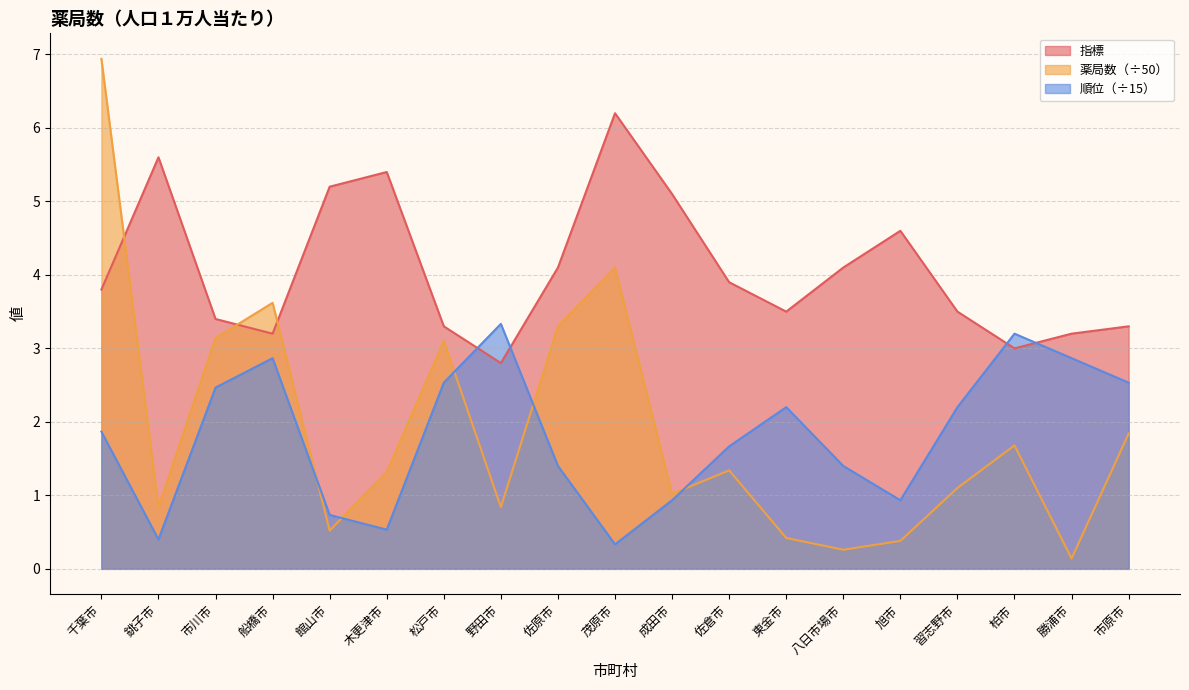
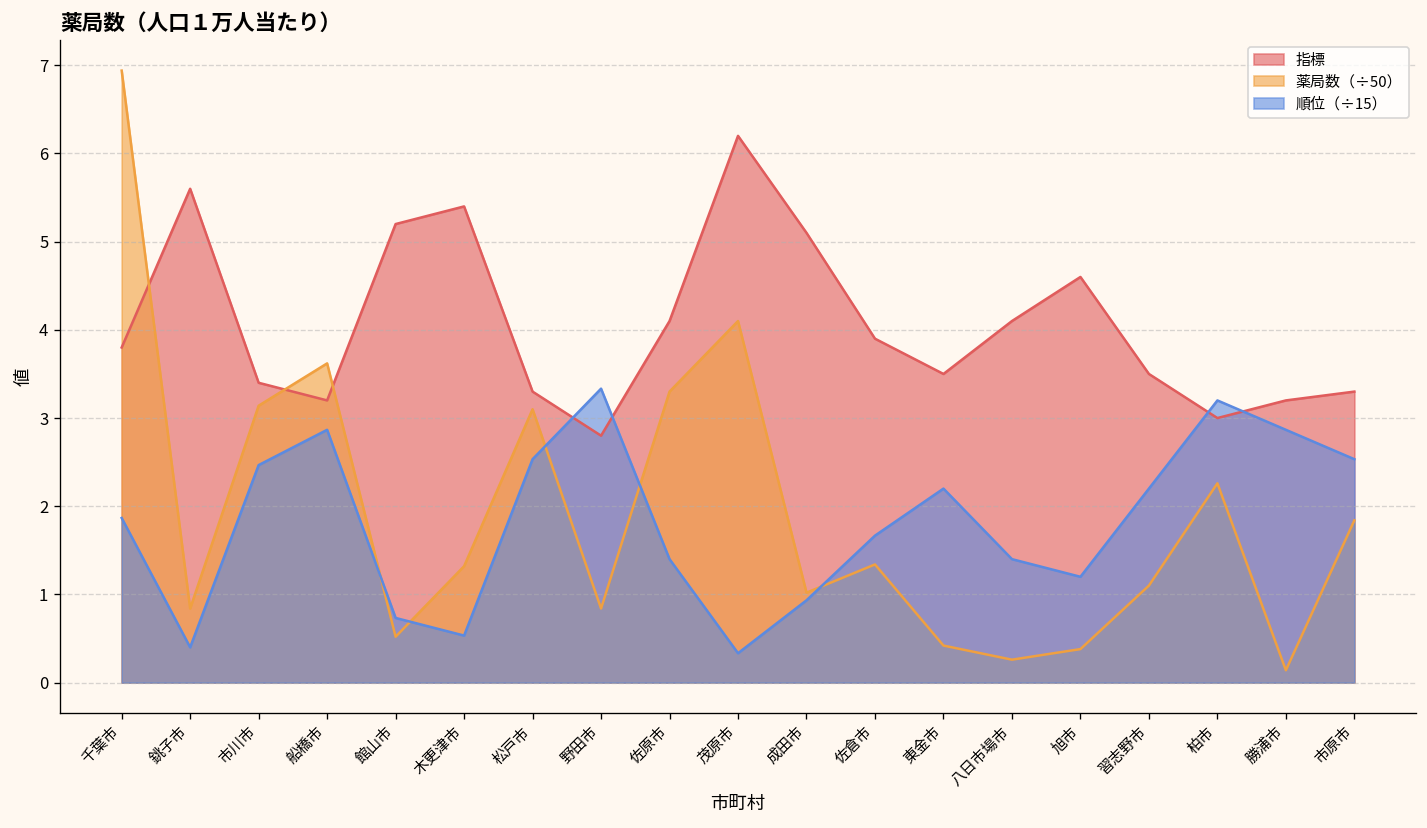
  {
    "指標": {
      "千葉市": 3.8,
      "銚子市": 5.6,
      "市川市": 3.4,
      "船橋市": 3.2,
      "館山市": 5.2,
      "木更津市": 5.4,
      "松戸市": 3.3,
      "野田市": 2.8,
      "佐原市": 4.1,
      "茂原市": 6.2,
      "成田市": 5.1,
      "佐倉市": 3.9,
      "東金市": 3.5,
      "八日市場市": 4.1,
      "旭市": 4.6,
      "習志野市": 3.5,
      "柏市": 3.0,
      "勝浦市": 3.2,
      "市原市": 3.3
    },
    "薬局数（÷50）": {
      "千葉市": 6.9,
      "銚子市": 0.8,
      "市川市": 3.1,
      "船橋市": 3.6,
      "館山市": 0.5,
      "木更津市": 1.3,
      "松戸市": 3.1,
      "野田市": 0.8,
      "佐原市": 3.3,
      "茂原市": 4.1,
      "成田市": 1.0,
      "佐倉市": 1.3,
      "東金市": 0.4,
      "八日市場市": 0.3,
      "旭市": 0.4,
      "習志野市": 1.1,
-     "柏市": 1.7,
+     "柏市": 2.3,
      "勝浦市": 0.1,
      "市原市": 1.8
    },
    "順位（÷15）": {
      "千葉市": 1.9,
      "銚子市": 0.4,
      "市川市": 2.5,
      "船橋市": 2.9,
      "館山市": 0.7,
      "木更津市": 0.5,
      "松戸市": 2.5,
      "野田市": 3.3,
      "佐原市": 1.4,
      "茂原市": 0.3,
      "成田市": 0.9,
      "佐倉市": 1.7,
      "東金市": 2.2,
      "八日市場市": 1.4,
-     "旭市": 0.9,
+     "旭市": 1.2,
      "習志野市": 2.2,
      "柏市": 3.2,
      "勝浦市": 2.9,
      "市原市": 2.5
    }
  }
